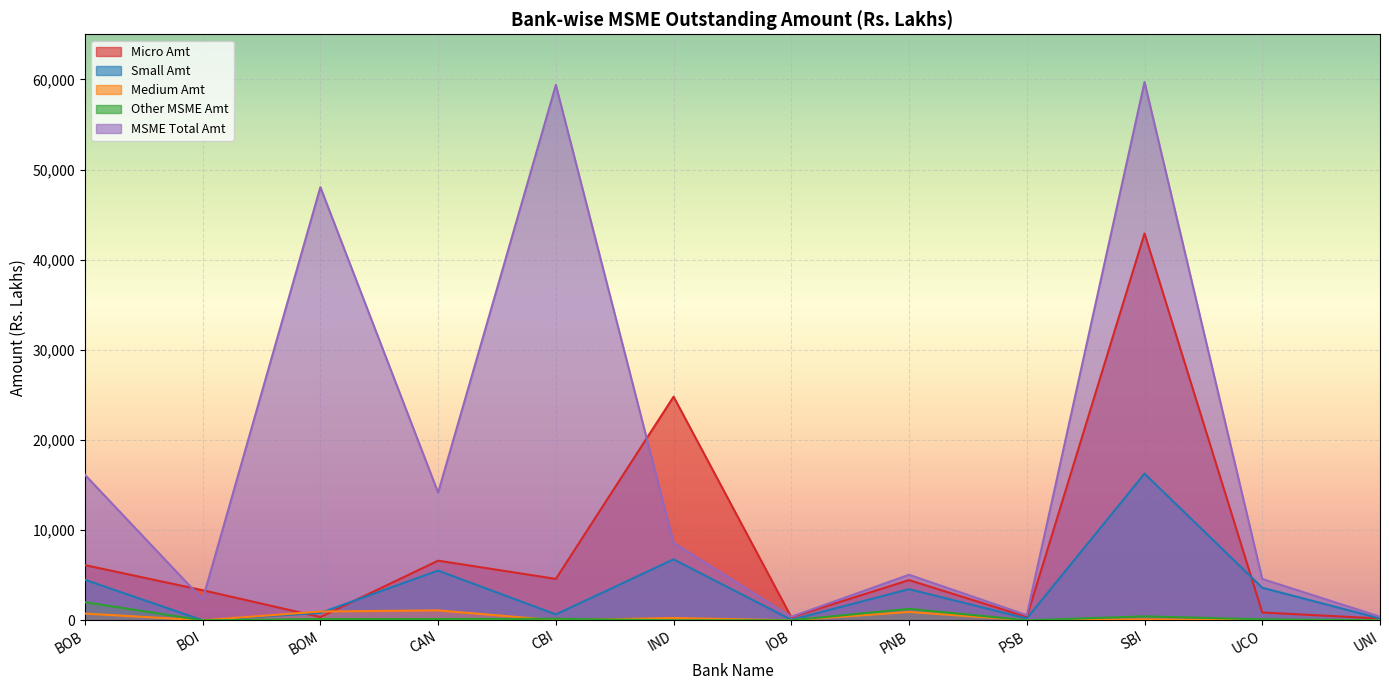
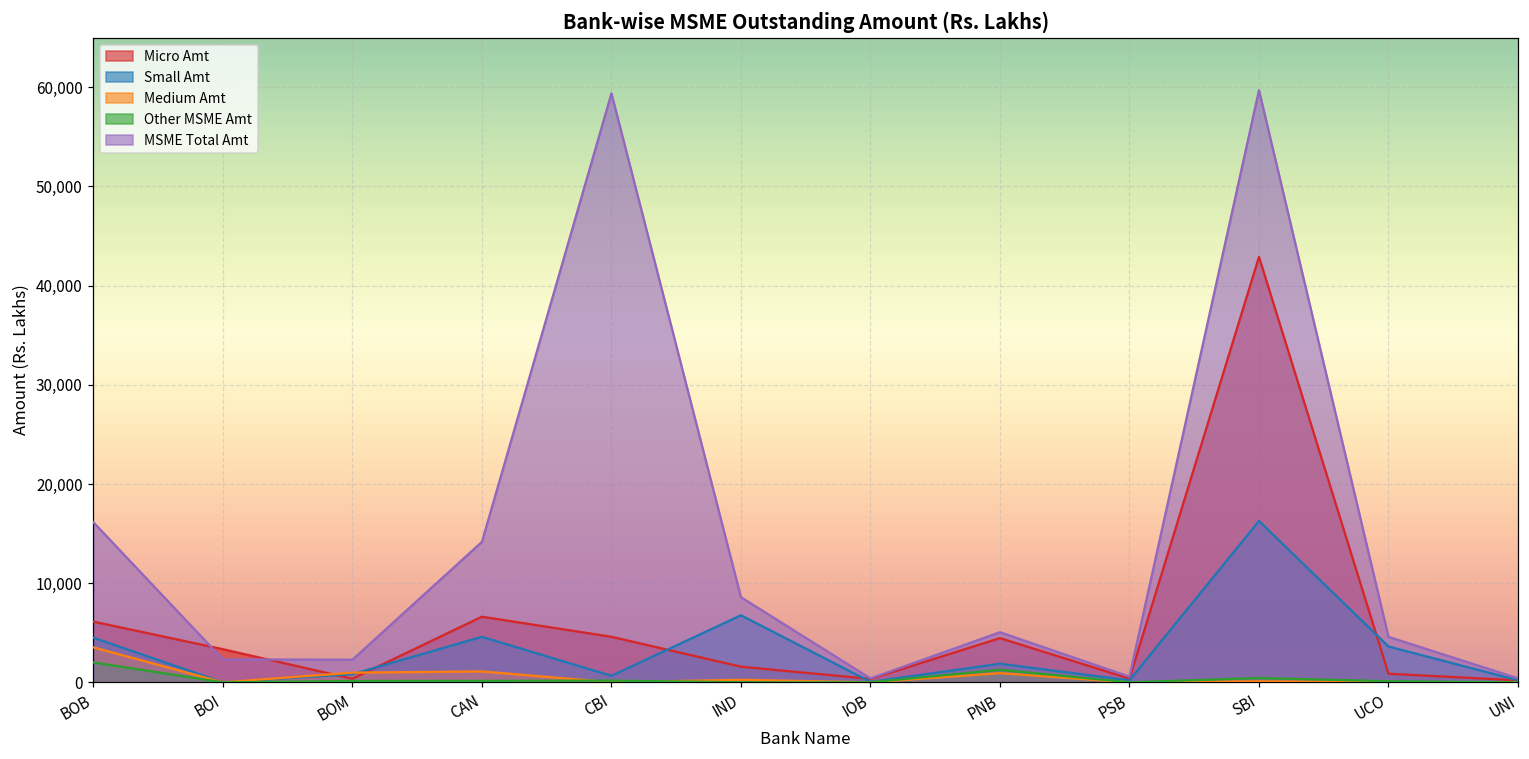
  {
    "Micro Amt": {
      "BOB": "6,000",
      "BOI": "3,000",
      "CAN": "7,000",
      "CBI": "5,000",
-     "IND": "25,000",
+     "IND": "2,000",
      "PNB": "4,000",
      "SBI": "43,000",
      "UCO": "1,000"
    },
    "Small Amt": {
      "BOB": "4,000",
-     "CAN": "6,000",
+     "CAN": "5,000",
      "CBI": "1,000",
      "IND": "7,000",
-     "PNB": "3,000",
+     "PNB": "2,000",
      "SBI": "16,000",
      "UCO": "4,000"
    },
    "Medium Amt": {
-     "BOB": "1,000",
+     "BOB": "4,000",
      "CAN": "1,000",
      "PNB": "1,000",
      "SBI": "0"
    },
    "Other MSME Amt": {
      "BOB": "2,000",
      "CAN": "0",
      "PNB": "1,000",
      "SBI": "0"
    },
    "MSME Total Amt": {
      "BOB": "16,000",
      "BOI": "2,000",
-     "BOM": "48,000",
+     "BOM": "2,000",
      "CAN": "14,000",
      "CBI": "59,000",
      "IND": "9,000",
      "PNB": "5,000",
      "SBI": "60,000",
      "UCO": "5,000"
    }
  }
